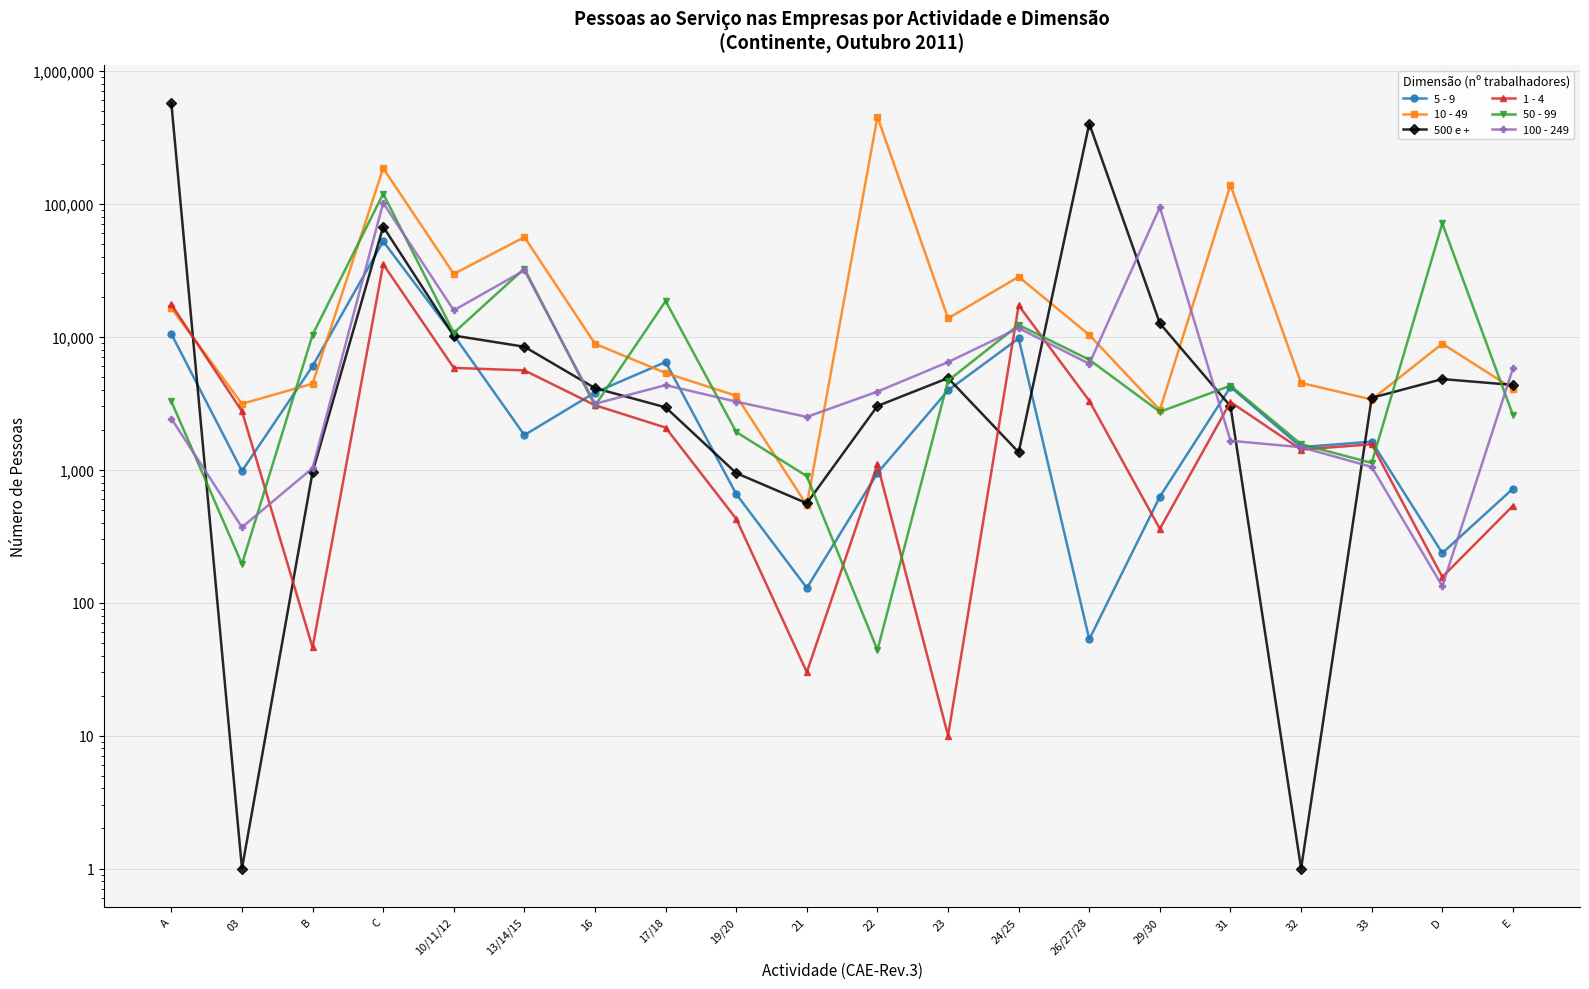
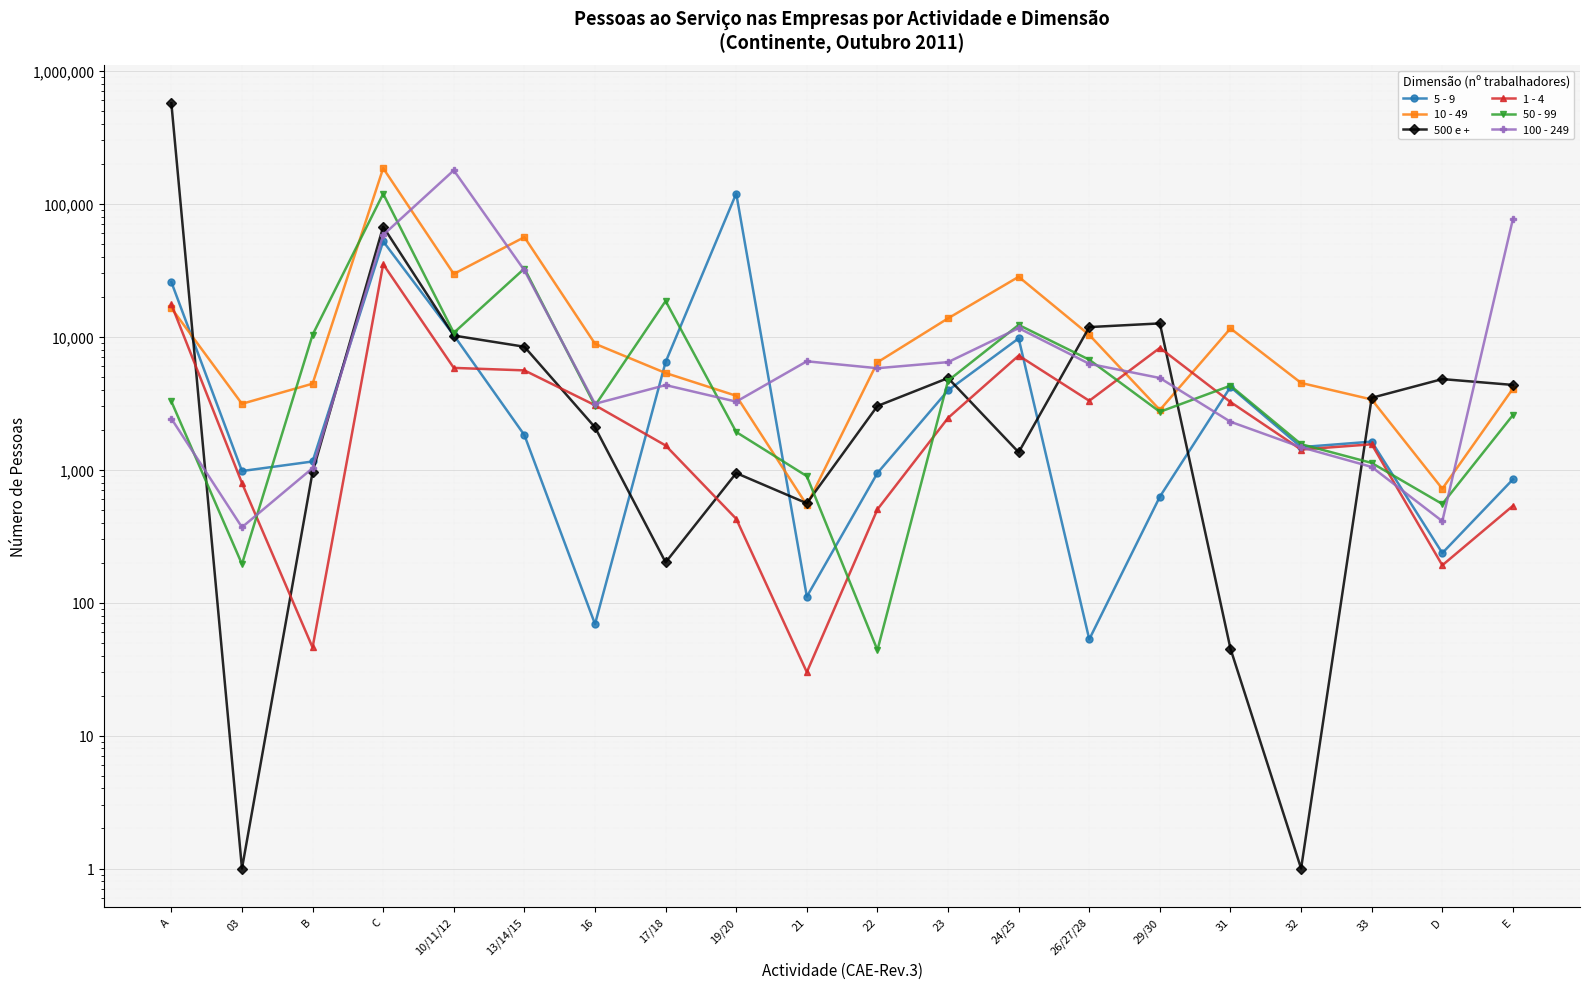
  {
    "5 - 9": {
-     "A": "11,000",
+     "A": "26,000",
      "03": "1,000",
-     "B": "6,000",
+     "B": "1,200",
      "C": "52,000",
      "13/14/15": "1,800",
-     "16": "3,800",
+     "16": "70",
      "17/18": "6,000",
-     "19/20": "700",
-     "21": "130",
+     "19/20": "120,000",
+     "21": "110",
      "22": "900",
      "23": "4,000",
      "24/25": "10,000",
      "26/27/28": "53",
      "29/30": "600",
      "33": "1,600",
      "D": "240",
-     "E": "700"
+     "E": "800"
    },
    "10 - 49": {
      "A": "16,000",
      "03": "3,100",
      "B": "4,400",
      "C": "190,000",
      "10/11/12": "30,000",
      "13/14/15": "56,000",
      "16": "9,000",
      "17/18": "5,300",
      "19/20": "3,600",
-     "22": "450,000",
+     "22": "6,000",
      "23": "14,000",
      "24/25": "28,000",
      "26/27/28": "10,000",
-     "31": "140,000",
+     "31": "12,000",
      "32": "4,500",
-     "D": "9,000",
+     "D": "700",
      "E": "4,100"
    },
    "500 e +": {
      "A": "570,000",
      "03": "1",
      "B": "1,000",
      "C": "70,000",
      "13/14/15": "8,000",
-     "16": "4,100",
-     "17/18": "2,900",
+     "16": "2,100",
+     "17/18": "200",
      "19/20": "900",
      "22": "3,000",
      "23": "4,900",
      "24/25": "1,400",
-     "26/27/28": "400,000",
+     "26/27/28": "12,000",
      "29/30": "13,000",
-     "31": "3,000",
+     "31": "45",
      "32": "1",
      "D": "4,800",
      "E": "4,300"
    },
    "1 - 4": {
      "A": "18,000",
-     "03": "2,800",
+     "03": "800",
      "B": "46",
      "C": "35,000",
      "10/11/12": "6,000",
      "13/14/15": "5,600",
-     "17/18": "2,100",
+     "17/18": "1,500",
      "19/20": "430",
      "21": "30",
-     "22": "1,100",
-     "23": "10",
-     "24/25": "17,000",
+     "22": "500",
+     "23": "2,500",
+     "24/25": "7,000",
      "26/27/28": "3,300",
-     "29/30": "360",
+     "29/30": "8,000",
      "31": "3,200",
      "33": "1,600",
-     "D": "160",
+     "D": "190",
      "E": "540"
    },
    "50 - 99": {
      "A": "3,300",
      "03": "200",
      "B": "10,000",
      "C": "120,000",
      "17/18": "19,000",
      "19/20": "1,900",
      "21": "900",
      "22": "44",
      "23": "4,700",
      "24/25": "12,000",
      "26/27/28": "7,000",
      "32": "1,600",
      "33": "1,100",
-     "D": "70,000",
+     "D": "550",
      "E": "2,600"
    },
    "100 - 249": {
      "A": "2,400",
      "03": "370",
      "B": "1,000",
-     "C": "100,000",
-     "10/11/12": "16,000",
+     "C": "60,000",
+     "10/11/12": "180,000",
      "17/18": "4,300",
      "19/20": "3,300",
-     "21": "2,500",
-     "22": "3,900",
+     "21": "7,000",
+     "22": "6,000",
      "23": "6,000",
      "24/25": "12,000",
      "26/27/28": "6,000",
-     "29/30": "90,000",
-     "31": "1,700",
+     "29/30": "4,900",
+     "31": "2,300",
      "33": "1,000",
-     "D": "130",
-     "E": "5,800"
+     "D": "410",
+     "E": "80,000"
    }
  }
